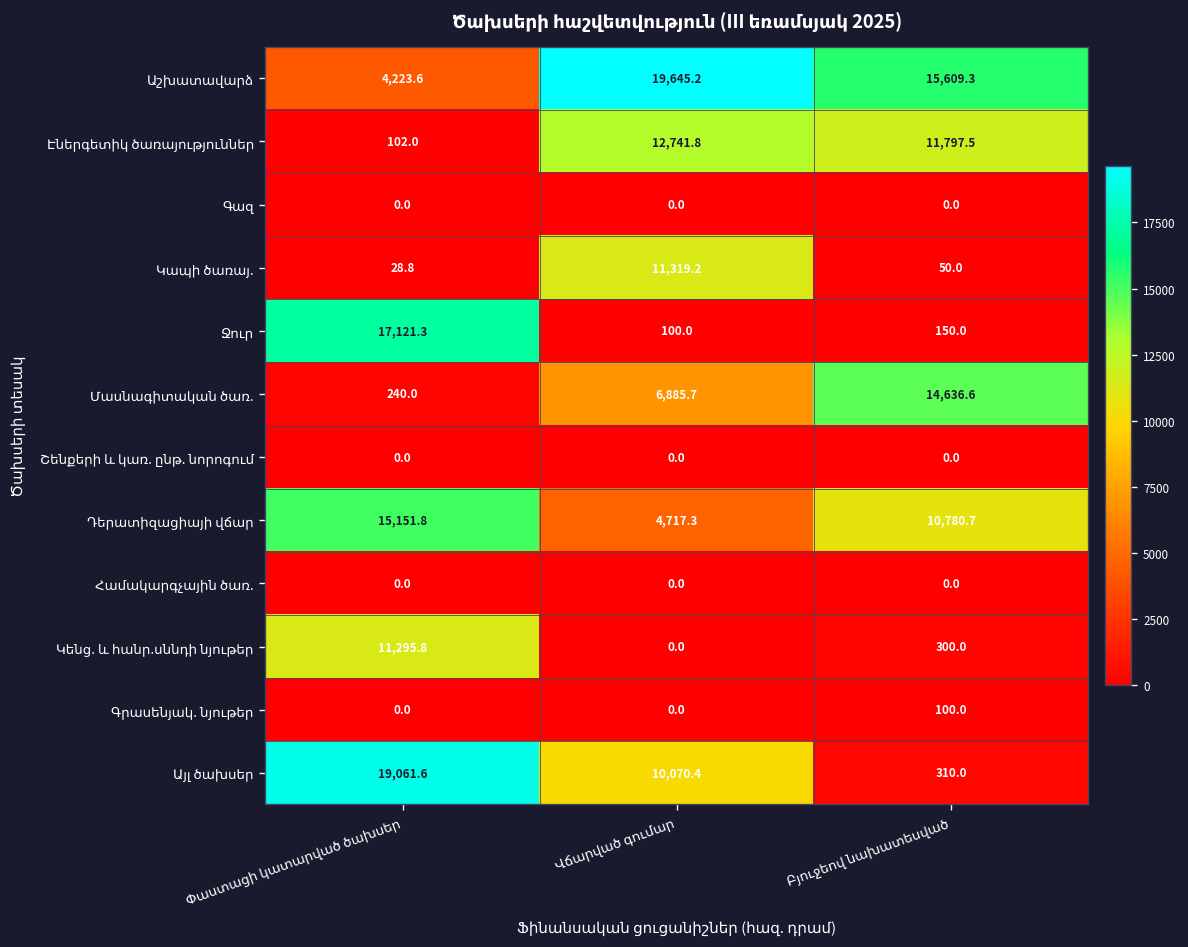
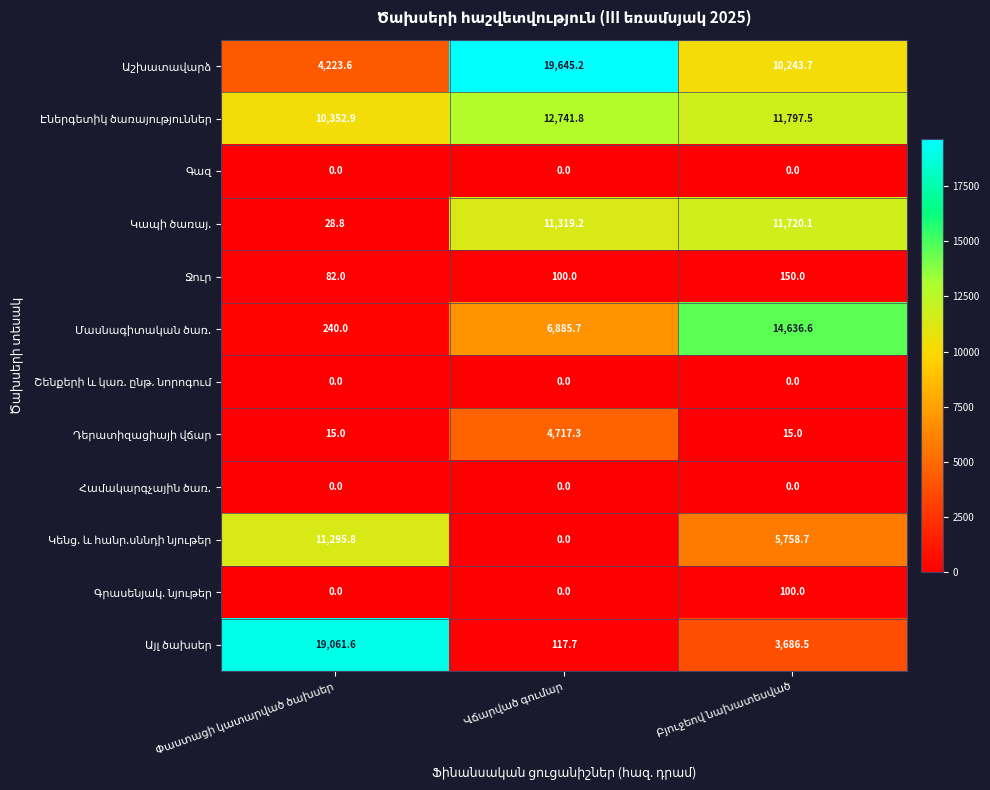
  {
    "Աշխատավարձ": {
      "Փաստացի կատարված ծախսեր": "4,223.6",
      "Վճարված գումար": "19,645.2",
-     "Բյուջեով նախատեսված": "15,609.3"
+     "Բյուջեով նախատեսված": "10,243.7"
    },
    "Էներգետիկ ծառայություններ": {
-     "Փաստացի կատարված ծախսեր": "102.0",
+     "Փաստացի կատարված ծախսեր": "10,352.9",
      "Վճարված գումար": "12,741.8",
      "Բյուջեով նախատեսված": "11,797.5"
    },
    "Գազ": {
      "Փաստացի կատարված ծախսեր": "0.0",
      "Վճարված գումար": "0.0",
      "Բյուջեով նախատեսված": "0.0"
    },
    "Կապի ծառայ.": {
      "Փաստացի կատարված ծախսեր": "28.8",
      "Վճարված գումար": "11,319.2",
-     "Բյուջեով նախատեսված": "50.0"
+     "Բյուջեով նախատեսված": "11,720.1"
    },
    "Ջուր": {
-     "Փաստացի կատարված ծախսեր": "17,121.3",
+     "Փաստացի կատարված ծախսեր": "82.0",
      "Վճարված գումար": "100.0",
      "Բյուջեով նախատեսված": "150.0"
    },
    "Մասնագիտական ծառ.": {
      "Փաստացի կատարված ծախսեր": "240.0",
      "Վճարված գումար": "6,885.7",
      "Բյուջեով նախատեսված": "14,636.6"
    },
    "Շենքերի և կառ. ընթ. նորոգում": {
      "Փաստացի կատարված ծախսեր": "0.0",
      "Վճարված գումար": "0.0",
      "Բյուջեով նախատեսված": "0.0"
    },
    "Դերատիզացիայի վճար": {
-     "Փաստացի կատարված ծախսեր": "15,151.8",
+     "Փաստացի կատարված ծախսեր": "15.0",
      "Վճարված գումար": "4,717.3",
-     "Բյուջեով նախատեսված": "10,780.7"
+     "Բյուջեով նախատեսված": "15.0"
    },
    "Համակարգչային ծառ.": {
      "Փաստացի կատարված ծախսեր": "0.0",
      "Վճարված գումար": "0.0",
      "Բյուջեով նախատեսված": "0.0"
    },
    "Կենց. և հանր.սննդի նյութեր": {
      "Փաստացի կատարված ծախսեր": "11,295.8",
      "Վճարված գումար": "0.0",
-     "Բյուջեով նախատեսված": "300.0"
+     "Բյուջեով նախատեսված": "5,758.7"
    },
    "Գրասենյակ. նյութեր": {
      "Փաստացի կատարված ծախսեր": "0.0",
      "Վճարված գումար": "0.0",
      "Բյուջեով նախատեսված": "100.0"
    },
    "Այլ ծախսեր": {
      "Փաստացի կատարված ծախսեր": "19,061.6",
-     "Վճարված գումար": "10,070.4",
-     "Բյուջեով նախատեսված": "310.0"
+     "Վճարված գումար": "117.7",
+     "Բյուջեով նախատեսված": "3,686.5"
    }
  }
